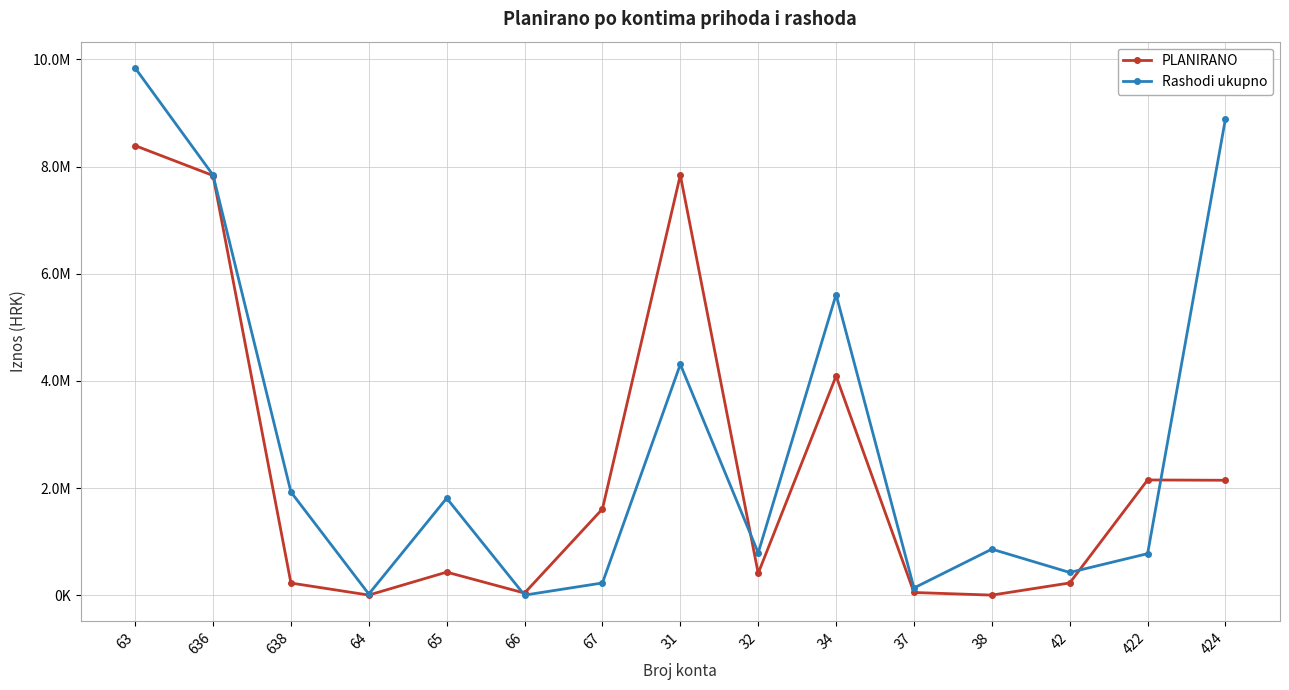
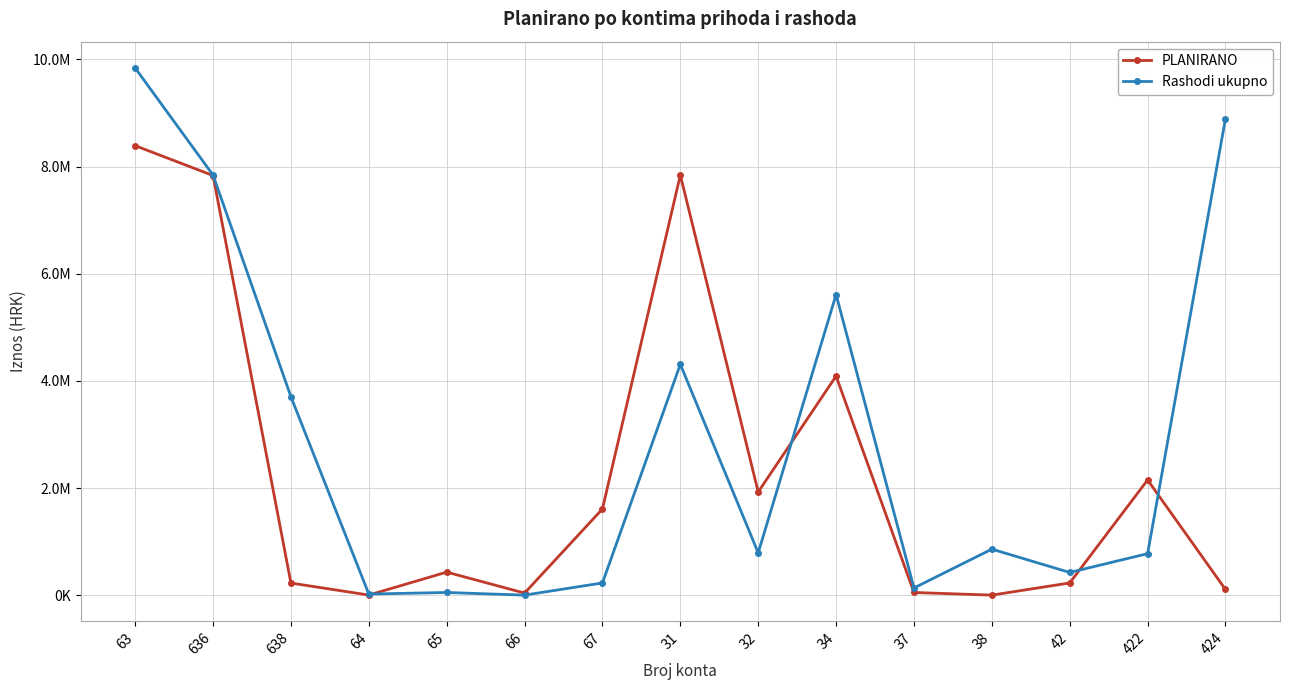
  {
    "PLANIRANO": {
      "63": 8400000,
      "638": 200000,
      "65": 400000,
      "67": 1600000,
      "31": 7800000,
-     "32": 400000,
+     "32": 1900000,
      "34": 4100000,
      "37": 100000,
      "38": 0,
      "42": 200000,
      "422": 2200000,
-     "424": 2100000
+     "424": 100000
    },
    "Rashodi ukupno": {
      "63": 9800000,
-     "638": 1900000,
-     "65": 1800000,
+     "638": 3700000,
+     "65": 100000,
      "67": 200000,
      "31": 4300000,
      "32": 800000,
      "34": 5600000,
      "37": 100000,
      "38": 900000,
      "42": 400000,
      "422": 800000,
      "424": 8900000
    }
  }
